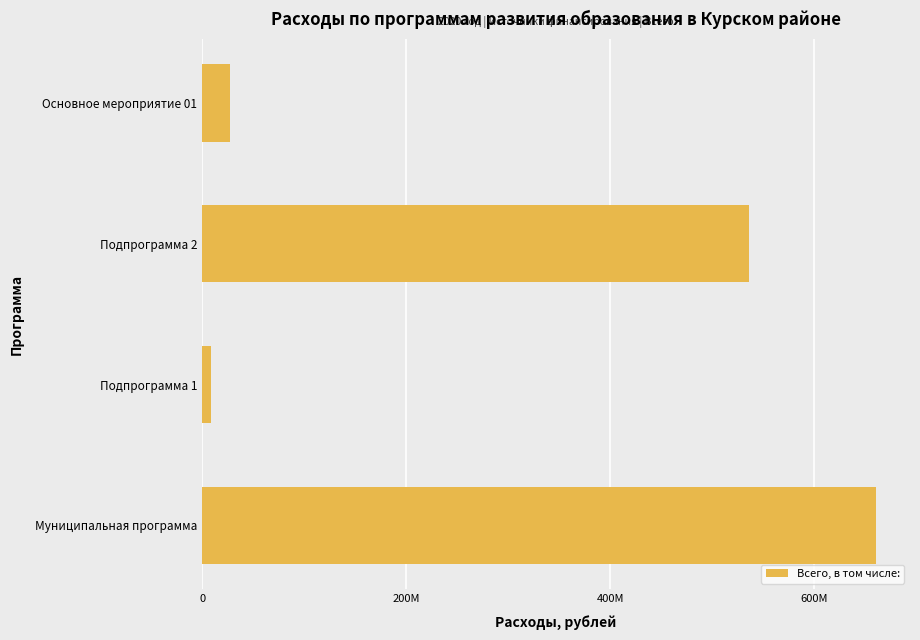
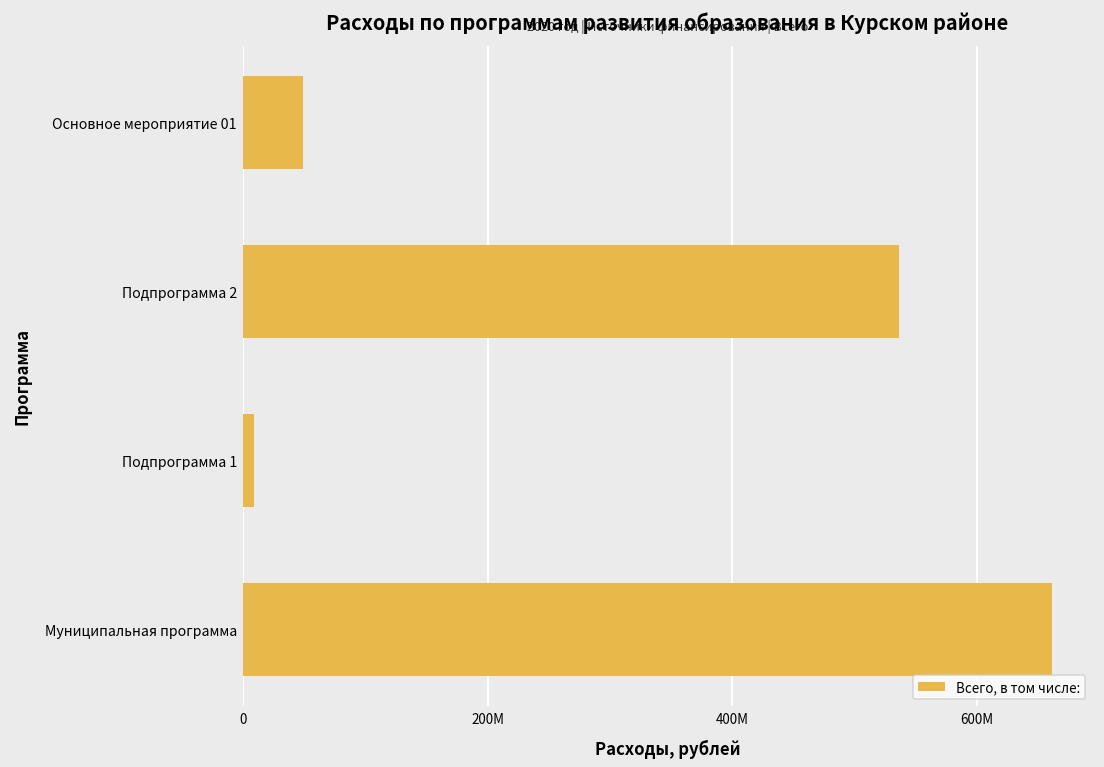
  {
-   "Основное мероприятие 01": 27000000,
+   "Основное мероприятие 01": 49000000,
    "Подпрограмма 2": 536000000,
    "Подпрограмма 1": 9000000,
    "Муниципальная программа": 661000000
  }
